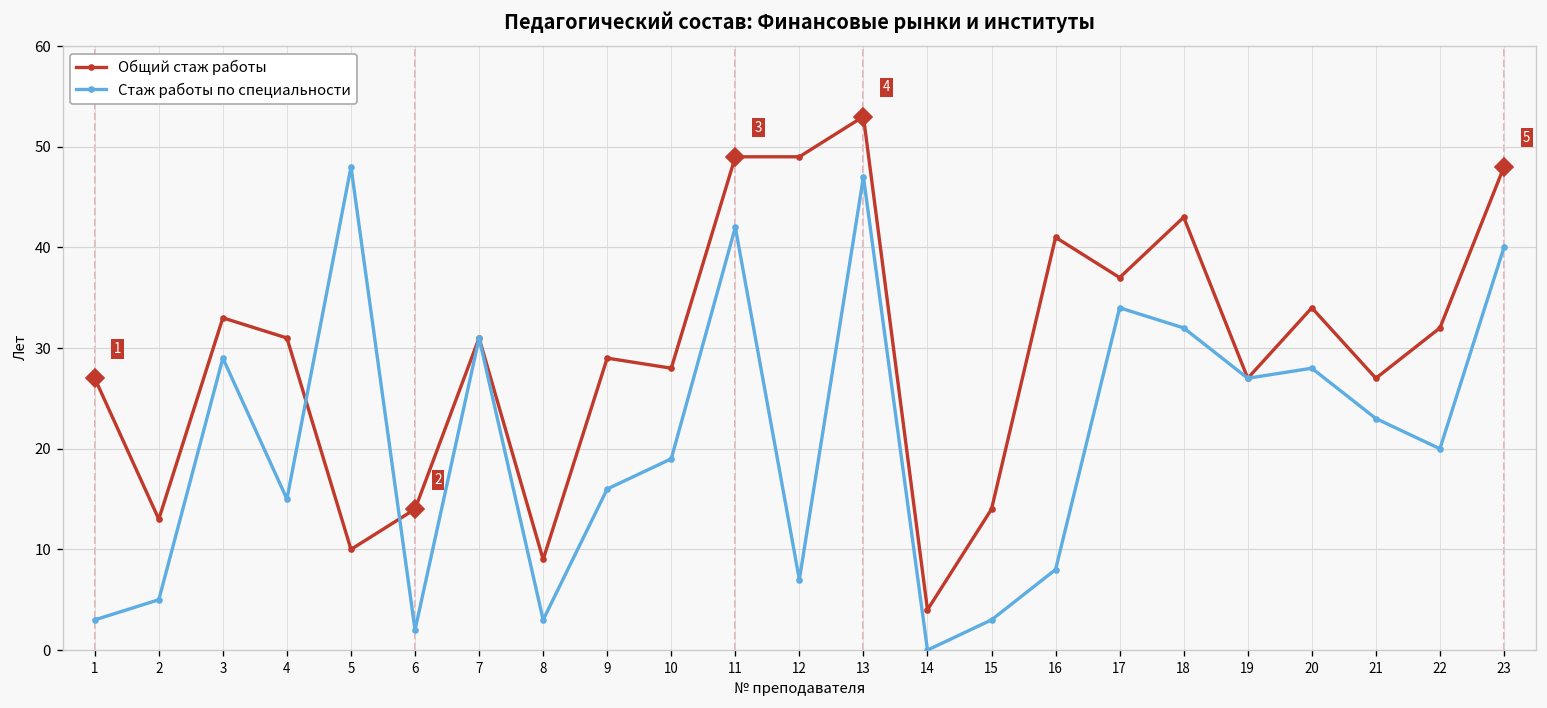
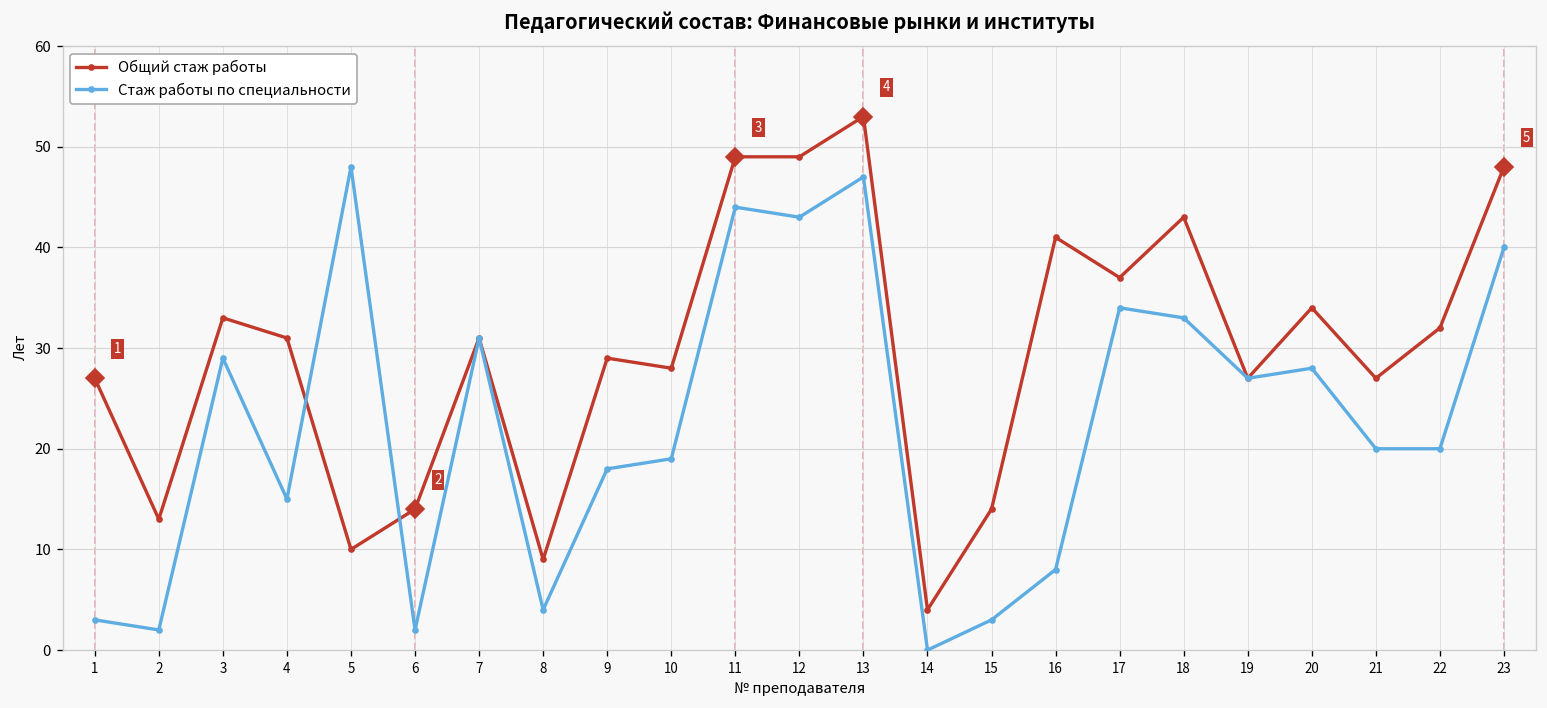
  {
    "Стаж работы по специальности": {
      "1": 3,
-     "2": 5,
+     "2": 2,
      "3": 29,
      "4": 15,
      "5": 48,
      "6": 2,
-     "8": 3,
-     "9": 16,
+     "8": 4,
+     "9": 18,
      "10": 19,
-     "11": 42,
-     "12": 7,
+     "11": 44,
+     "12": 43,
      "13": 47,
      "14": 0,
      "15": 3,
      "16": 8,
      "17": 34,
-     "18": 32,
+     "18": 33,
      "20": 28,
-     "21": 23,
+     "21": 20,
      "22": 20,
      "23": 40
    }
  }
